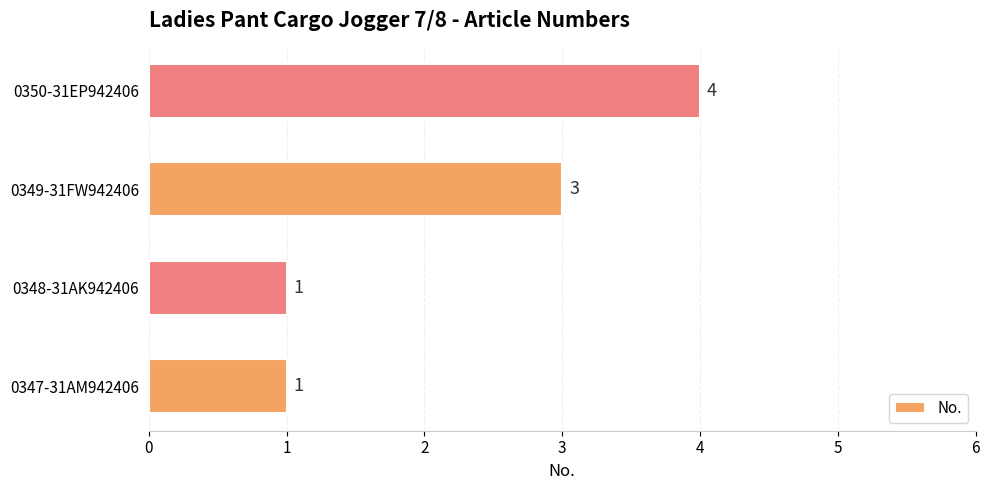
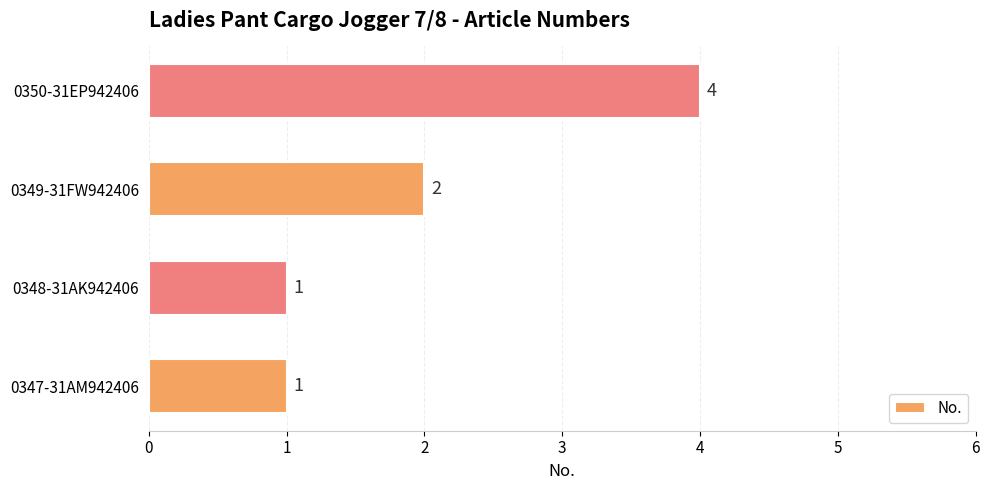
  {
    "0350-31EP942406": 4,
-   "0349-31FW942406": 3,
+   "0349-31FW942406": 2,
    "0348-31AK942406": 1,
    "0347-31AM942406": 1
  }
